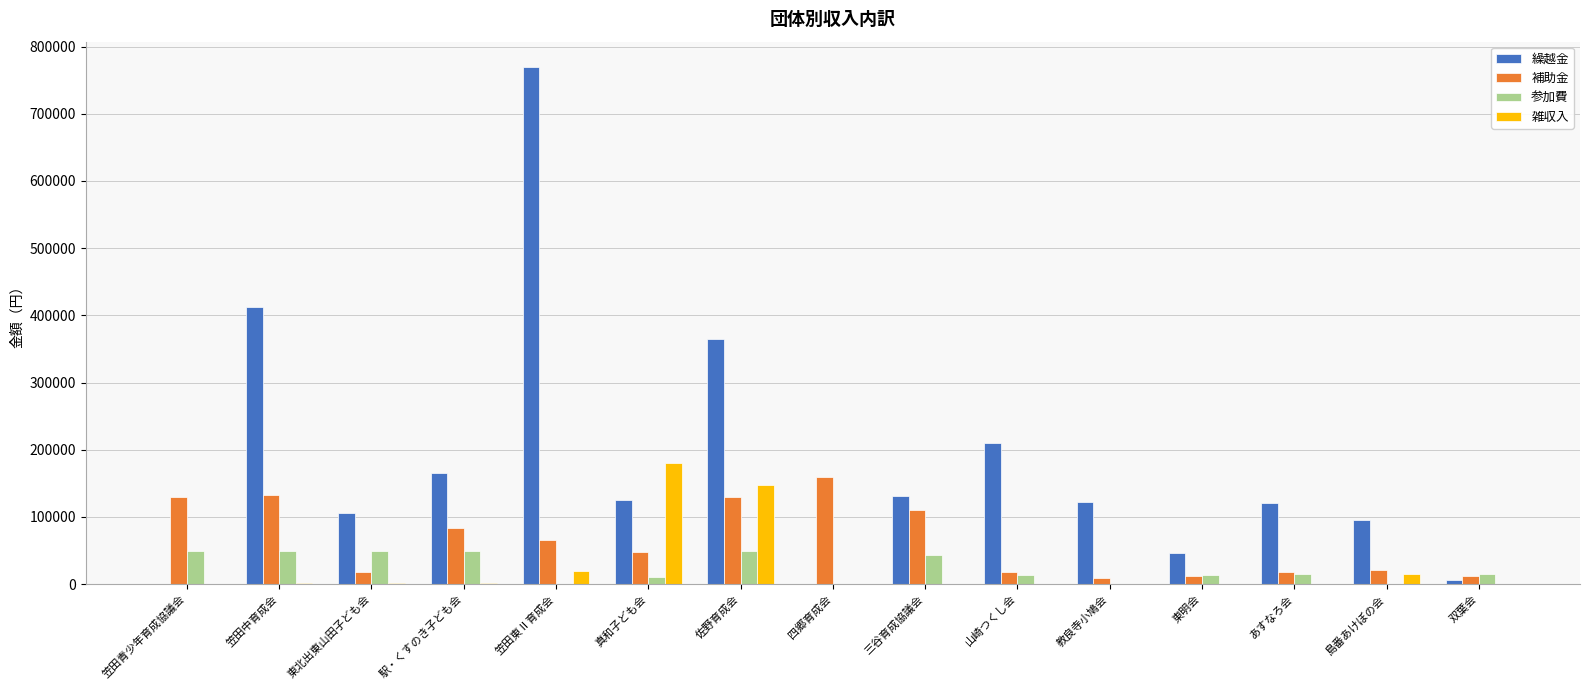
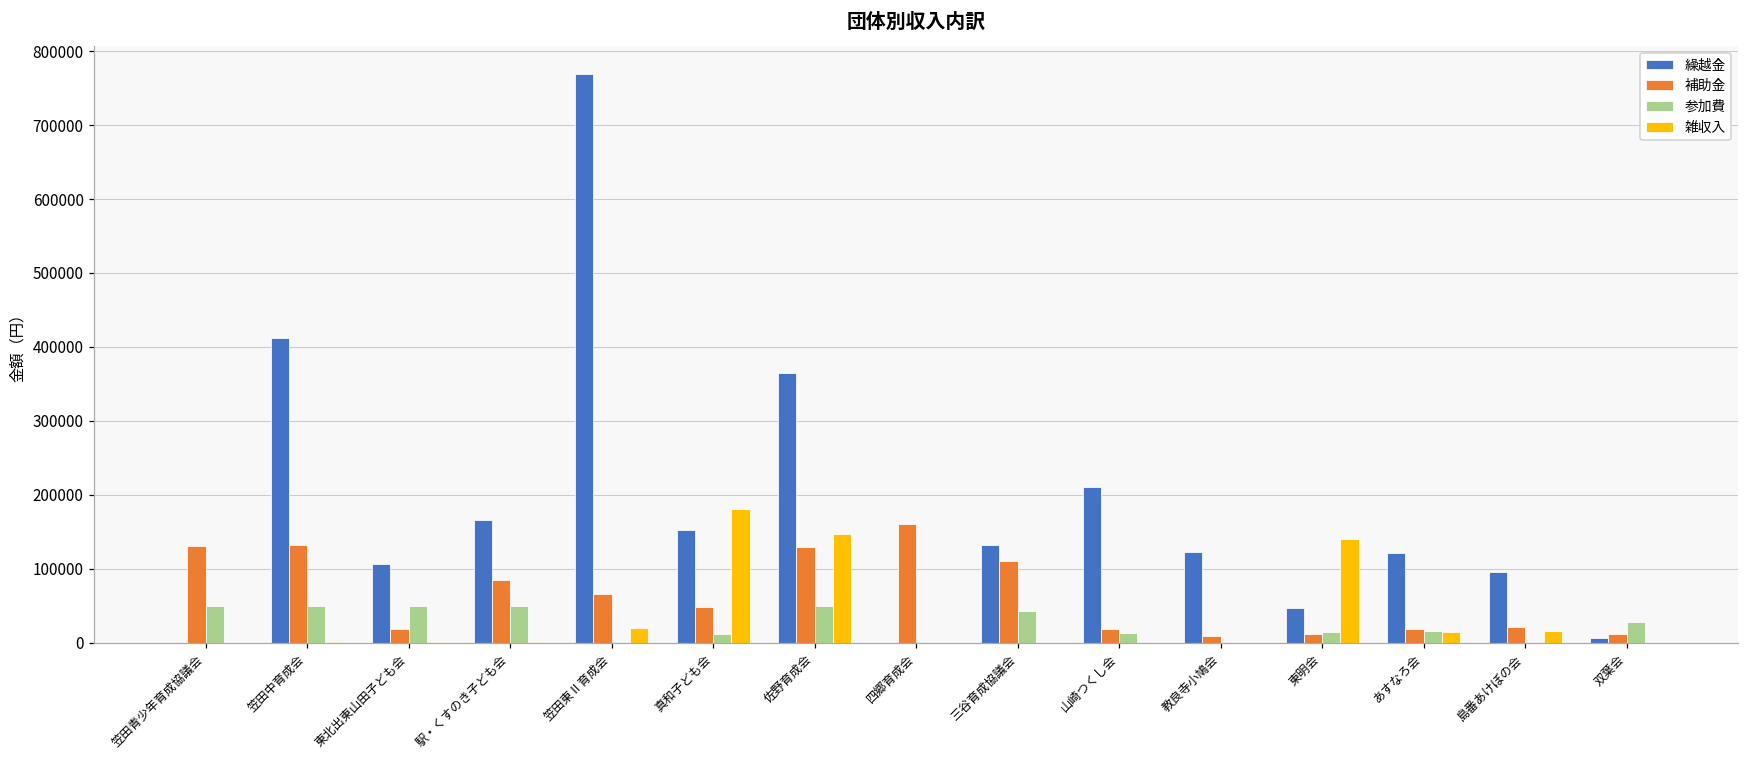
  {
    "繰越金": {
      "笠田青少年育成協議会": 0,
      "笠田中育成会": 410000,
      "東北出東山田子ども会": 110000,
      "駅・くすのき子ども会": 170000,
      "笠田東Ⅱ育成会": 770000,
-     "真和子ども会": 120000,
+     "真和子ども会": 150000,
      "佐野育成会": 370000,
      "四郷育成会": 0,
      "三谷育成協議会": 130000,
      "山崎つくし会": 210000,
      "教良寺小鳩会": 120000,
      "東明会": 50000,
      "あすなろ会": 120000,
      "島番あけぼの会": 100000,
      "双葉会": 10000
    },
    "補助金": {
      "笠田青少年育成協議会": 130000,
      "笠田中育成会": 130000,
      "東北出東山田子ども会": 20000,
      "駅・くすのき子ども会": 80000,
      "笠田東Ⅱ育成会": 70000,
      "真和子ども会": 50000,
      "佐野育成会": 130000,
      "四郷育成会": 160000,
      "三谷育成協議会": 110000,
      "山崎つくし会": 20000,
      "教良寺小鳩会": 10000,
      "東明会": 10000,
      "あすなろ会": 20000,
      "島番あけぼの会": 20000,
      "双葉会": 10000
    },
    "参加費": {
      "笠田青少年育成協議会": 50000,
      "笠田中育成会": 50000,
      "東北出東山田子ども会": 50000,
      "駅・くすのき子ども会": 50000,
      "笠田東Ⅱ育成会": 0,
      "真和子ども会": 10000,
      "佐野育成会": 50000,
      "四郷育成会": 0,
      "三谷育成協議会": 40000,
      "山崎つくし会": 10000,
      "教良寺小鳩会": 0,
      "東明会": 10000,
      "あすなろ会": 20000,
      "島番あけぼの会": 0,
-     "双葉会": 20000
+     "双葉会": 30000
    },
    "雑収入": {
      "笠田東Ⅱ育成会": 20000,
      "真和子ども会": 180000,
      "佐野育成会": 150000,
      "四郷育成会": 0,
      "三谷育成協議会": 0,
      "教良寺小鳩会": 0,
-     "東明会": 0,
-     "あすなろ会": 0,
+     "東明会": 140000,
+     "あすなろ会": 10000,
      "島番あけぼの会": 20000,
      "双葉会": 0
    }
  }
